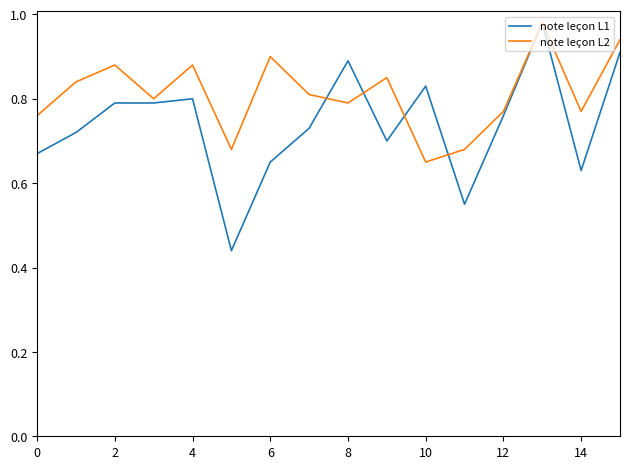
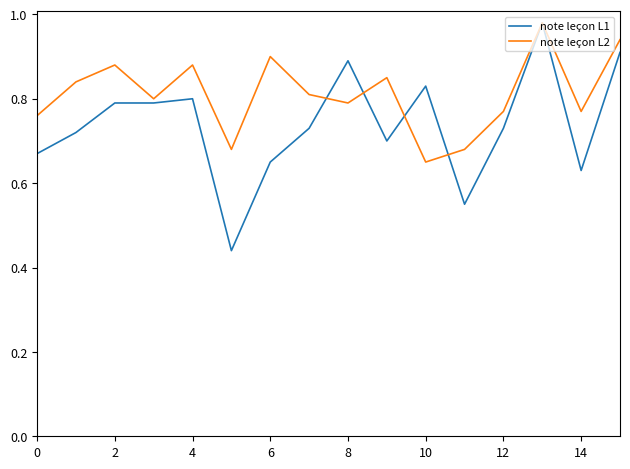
  {
    "note leçon L1": {
      "0": 0.67,
      "2": 0.79,
      "4": 0.80,
      "6": 0.65,
      "8": 0.89,
      "10": 0.83,
-     "12": 0.76,
+     "12": 0.73,
      "14": 0.63
    },
    "note leçon L2": {
      "0": 0.76,
      "2": 0.88,
      "4": 0.88,
      "6": 0.90,
      "8": 0.79,
      "10": 0.65,
      "12": 0.77,
      "14": 0.77
    }
  }
